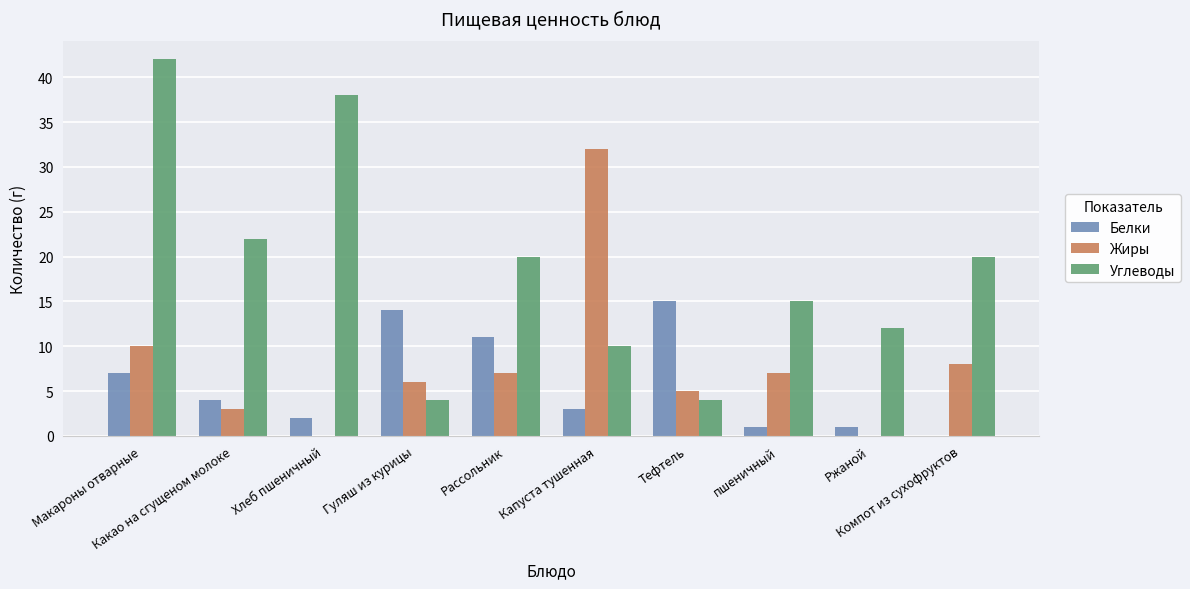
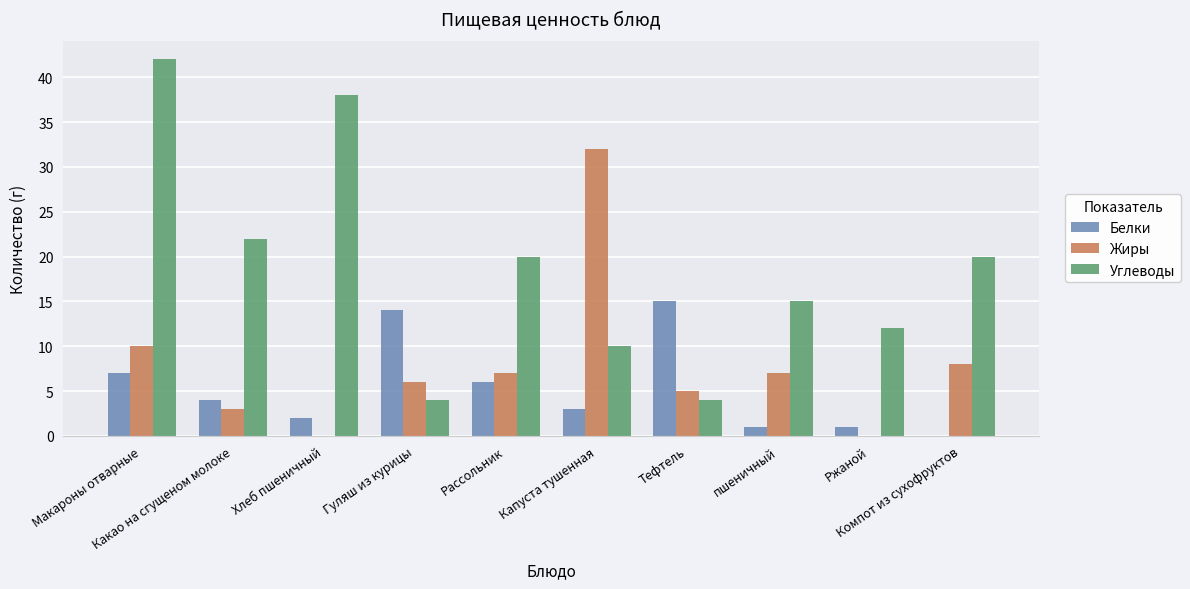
  {
    "Белки": {
      "Макароны отварные": 7,
      "Какао на сгущеном молоке": 4,
      "Хлеб пшеничный": 2,
      "Гуляш из курицы": 14,
-     "Рассольник": 11,
+     "Рассольник": 6,
      "Капуста тушенная": 3,
      "Тефтель": 15,
      "пшеничный": 1,
      "Ржаной": 1,
      "Компот из сухофруктов": 0
    },
    "Жиры": {
      "Макароны отварные": 10,
      "Какао на сгущеном молоке": 3,
      "Хлеб пшеничный": 0,
      "Гуляш из курицы": 6,
      "Рассольник": 7,
      "Капуста тушенная": 32,
      "Тефтель": 5,
      "пшеничный": 7,
      "Ржаной": 0,
      "Компот из сухофруктов": 8
    },
    "Углеводы": {
      "Макароны отварные": 42,
      "Какао на сгущеном молоке": 22,
      "Хлеб пшеничный": 38,
      "Гуляш из курицы": 4,
      "Рассольник": 20,
      "Капуста тушенная": 10,
      "Тефтель": 4,
      "пшеничный": 15,
      "Ржаной": 12,
      "Компот из сухофруктов": 20
    }
  }
